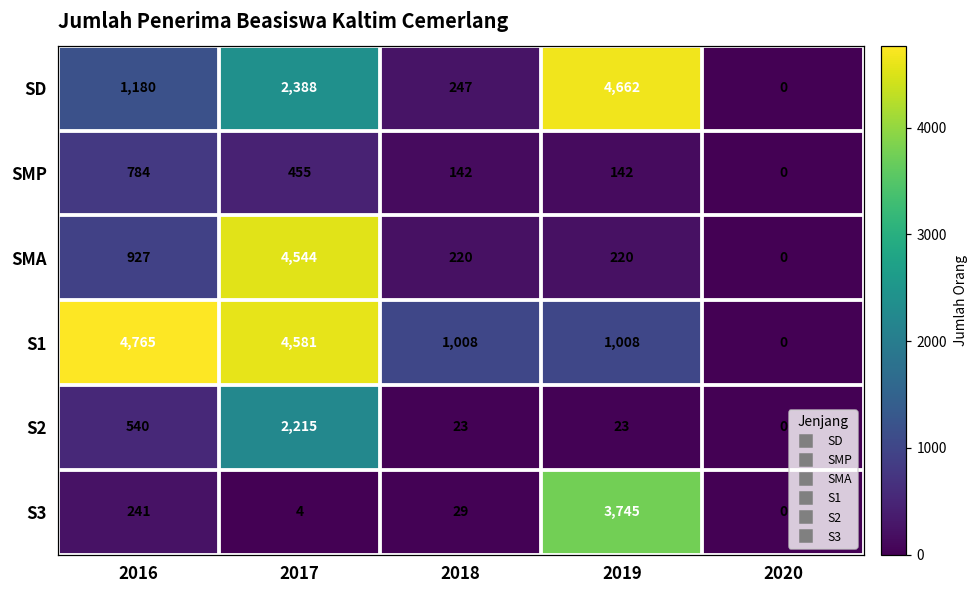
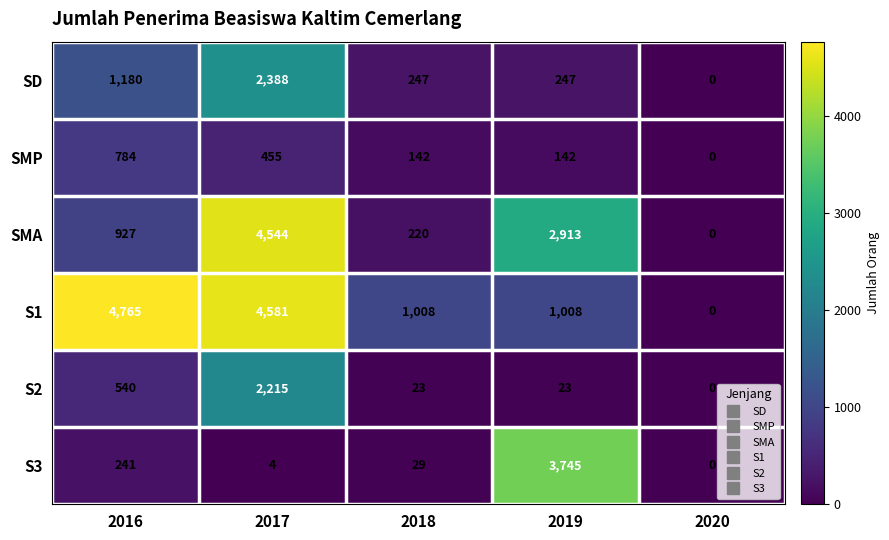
  {
    "SD": {
      "2016": "1,180",
      "2017": "2,388",
      "2018": "247",
-     "2019": "4,662",
+     "2019": "247",
      "2020": "0"
    },
    "SMP": {
      "2016": "784",
      "2017": "455",
      "2018": "142",
      "2019": "142",
      "2020": "0"
    },
    "SMA": {
      "2016": "927",
      "2017": "4,544",
      "2018": "220",
-     "2019": "220",
+     "2019": "2,913",
      "2020": "0"
    },
    "S1": {
      "2016": "4,765",
      "2017": "4,581",
      "2018": "1,008",
      "2019": "1,008",
      "2020": "0"
    },
    "S2": {
      "2016": "540",
      "2017": "2,215",
      "2018": "23",
      "2019": "23",
      "2020": "0"
    },
    "S3": {
      "2016": "241",
      "2017": "4",
      "2018": "29",
      "2019": "3,745",
      "2020": "0"
    }
  }
